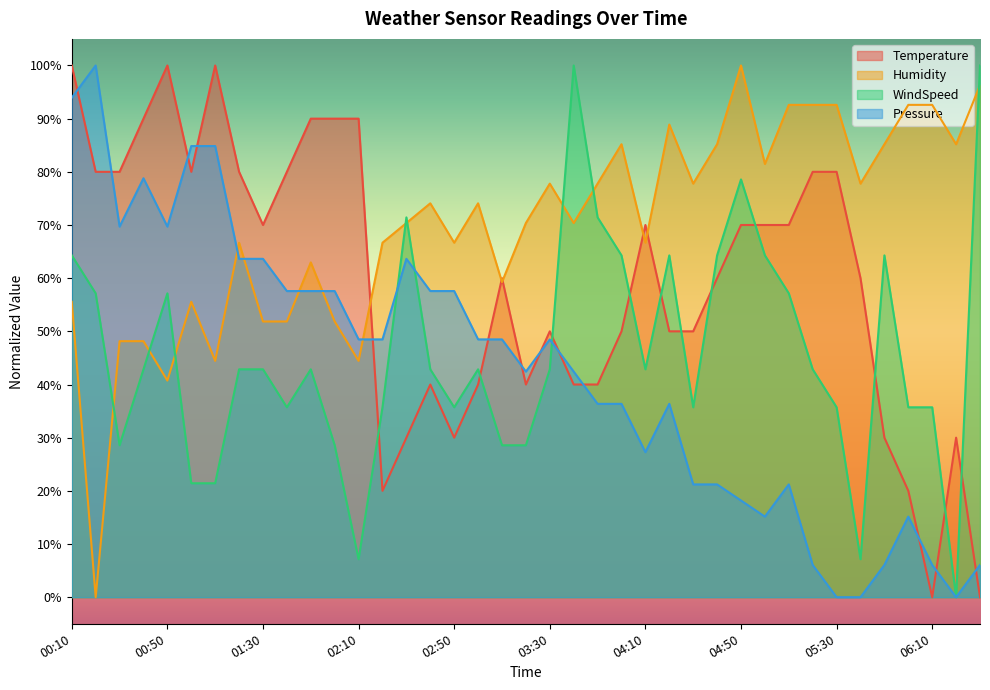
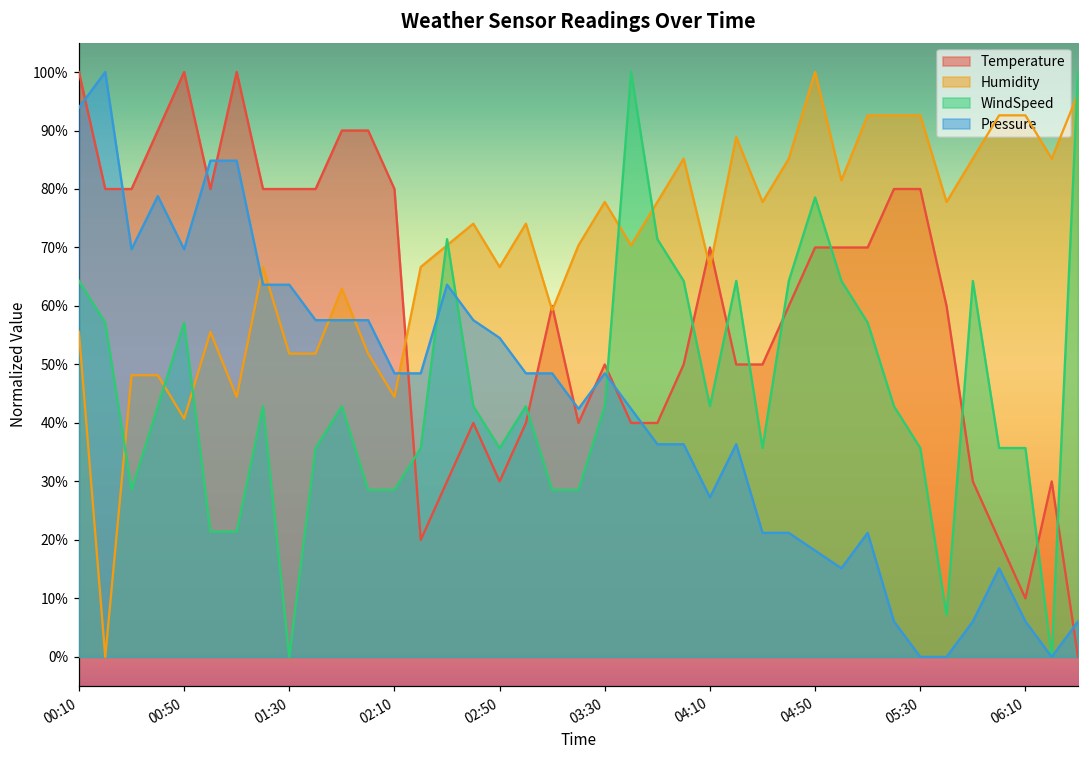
  {
    "Temperature": {
      "00:10": "100%",
      "00:50": "100%",
-     "01:30": "70%",
-     "02:10": "90%",
+     "01:30": "80%",
+     "02:10": "80%",
      "02:50": "30%",
      "03:30": "50%",
      "04:10": "70%",
      "04:50": "70%",
      "05:30": "80%",
-     "06:10": "0%"
+     "06:10": "10%"
    },
    "Humidity": {
      "00:10": "56%",
      "00:50": "41%",
      "01:30": "52%",
      "02:10": "44%",
      "02:50": "67%",
      "03:30": "78%",
      "04:10": "67%",
      "04:50": "100%",
      "05:30": "93%"
    },
    "WindSpeed": {
      "00:10": "64%",
      "00:50": "57%",
-     "01:30": "43%",
-     "02:10": "7%",
+     "01:30": "0%",
+     "02:10": "29%",
      "02:50": "36%",
      "03:30": "43%",
      "04:10": "43%",
      "04:50": "79%",
      "05:30": "36%",
      "06:10": "36%"
    },
    "Pressure": {
      "00:10": "94%",
      "00:50": "70%",
      "01:30": "64%",
      "02:10": "48%",
-     "02:50": "58%",
+     "02:50": "55%",
      "03:30": "48%",
      "04:10": "27%",
      "04:50": "18%",
      "05:30": "0%",
      "06:10": "6%"
    }
  }
